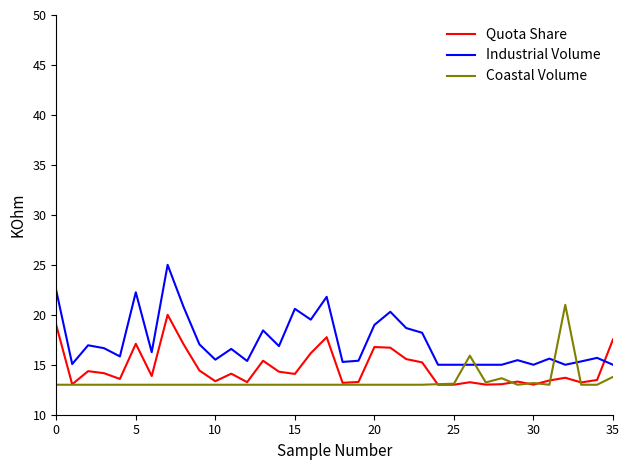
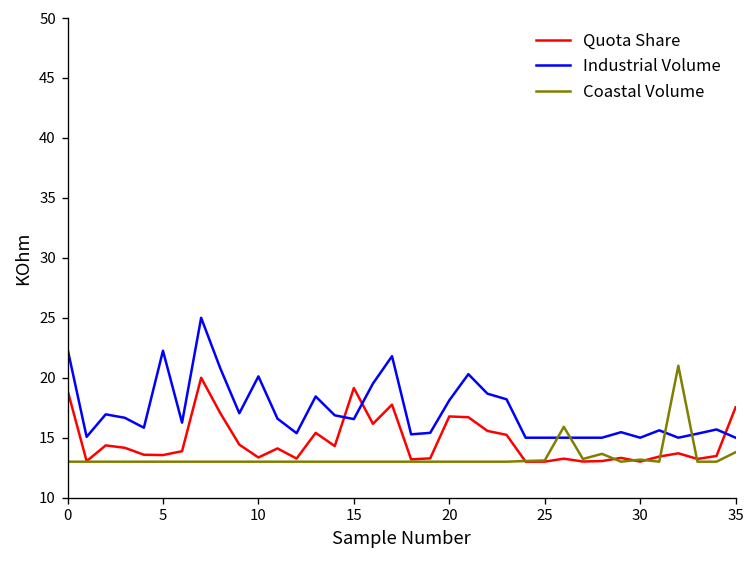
  {
    "Quota Share": {
      "0": 19,
-     "5": 17,
+     "5": 14,
      "10": 13,
-     "15": 14,
+     "15": 19,
      "20": 17,
      "35": 18
    },
    "Industrial Volume": {
      "0": 22,
      "5": 22,
-     "10": 16,
-     "15": 21,
-     "20": 19,
+     "10": 20,
+     "15": 17,
+     "20": 18,
      "25": 15,
      "30": 15,
      "35": 15
    },
    "Coastal Volume": {
      "0": 13,
      "5": 13,
      "10": 13,
      "15": 13,
      "20": 13,
      "35": 14
    }
  }
